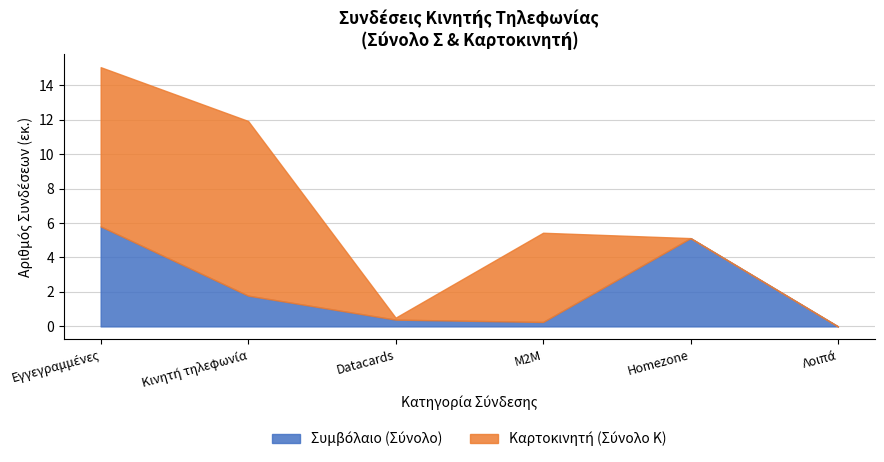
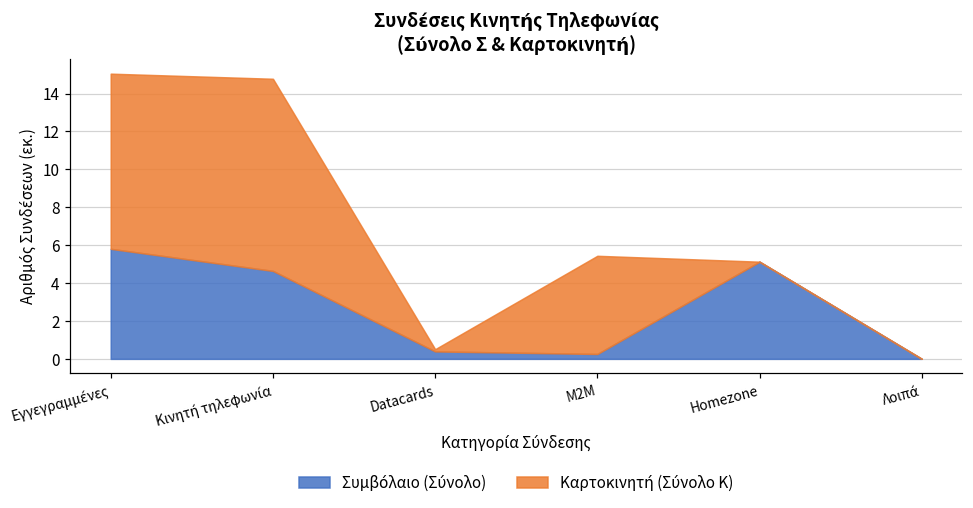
  {
    "Συμβόλαιο (Σύνολο)": {
      "Εγγεγραμμένες": 5.8,
-     "Κινητή τηλεφωνία": 1.8,
+     "Κινητή τηλεφωνία": 4.6,
      "M2M": 0.3
    },
    "Καρτοκινητή (Σύνολο Κ)": {
      "Εγγεγραμμένες": 9.2,
      "Κινητή τηλεφωνία": 10.1,
      "M2M": 5.2
    }
  }
